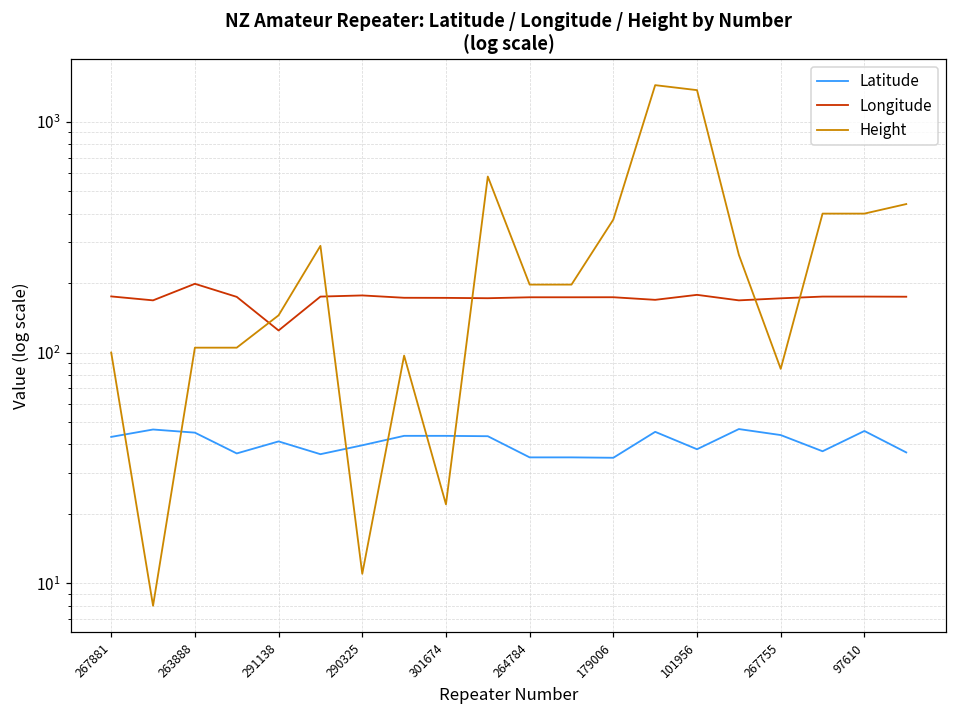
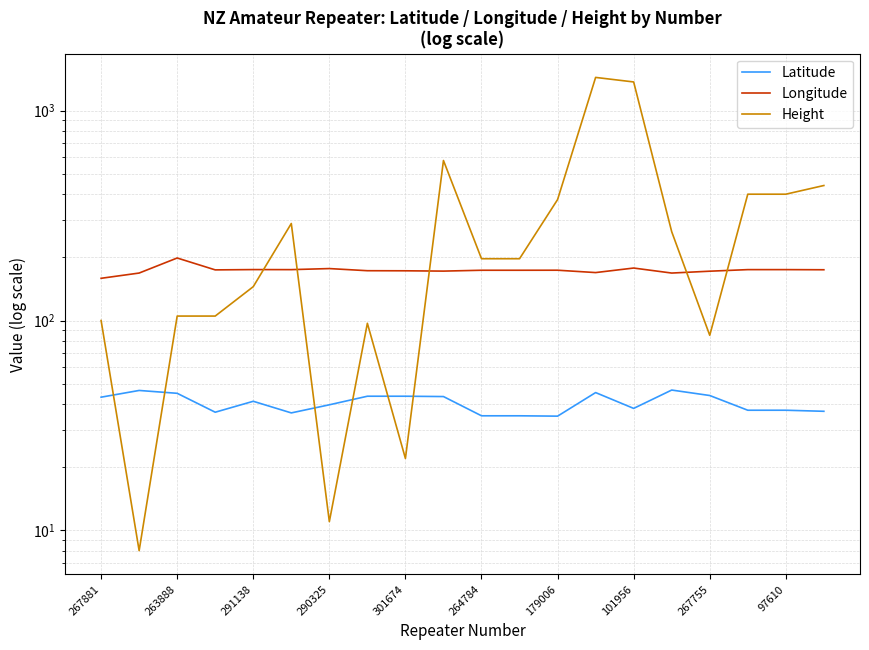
  {
    "Latitude": {
      "267881": 43,
      "263888": 45,
      "291138": 41,
      "290325": 40,
      "301674": 44,
      "264784": 35,
      "179006": 35,
      "101956": 38,
      "267755": 44,
-     "97610": 46
+     "97610": 37
    },
    "Longitude": {
-     "267881": 180,
+     "267881": 160,
      "263888": 200,
-     "291138": 120,
+     "291138": 170,
      "290325": 180,
      "301674": 170,
      "264784": 170,
      "179006": 170,
      "101956": 180,
      "267755": 170,
      "97610": 170
    },
    "Height": {
      "267881": 100,
      "263888": 110,
      "291138": 150,
      "290325": 11,
      "301674": 22,
      "264784": 200,
      "179006": 380,
      "101956": 1400,
      "267755": 85,
      "97610": 400
    }
  }
